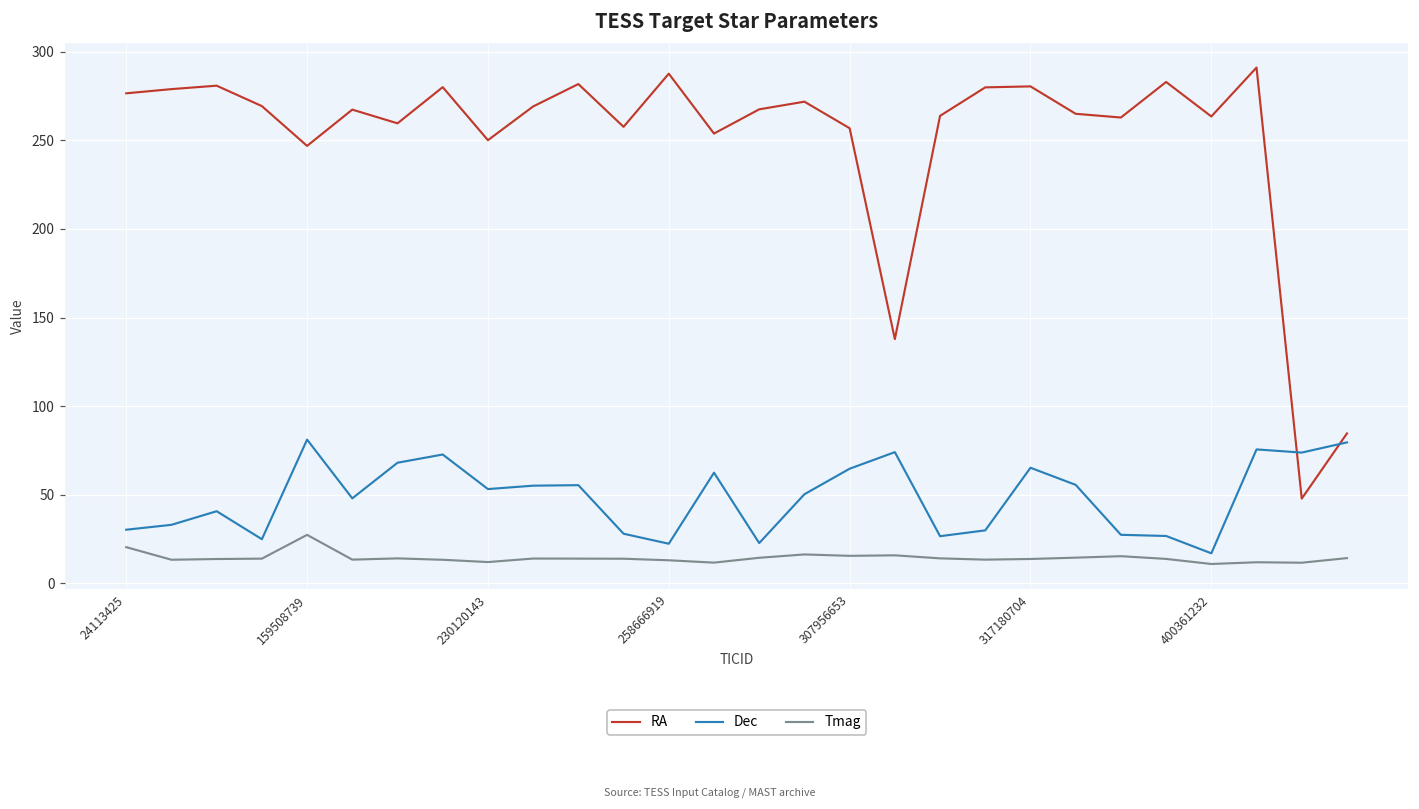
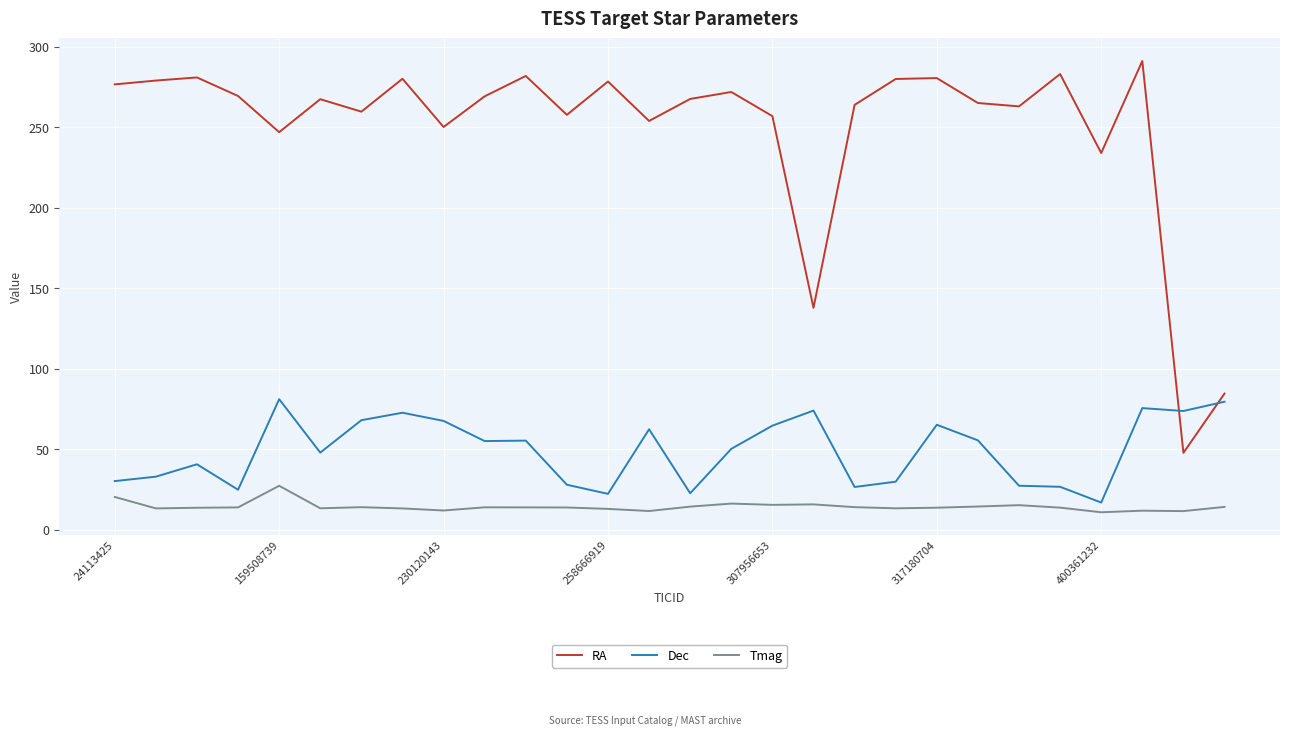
  {
    "RA": {
      "24113425": 277,
      "159508739": 247,
      "230120143": 250,
-     "258666919": 288,
+     "258666919": 278,
      "307956653": 257,
      "317180704": 280,
-     "400361232": 263
+     "400361232": 234
    },
    "Dec": {
      "24113425": 30,
      "159508739": 81,
-     "230120143": 53,
+     "230120143": 68,
      "258666919": 22,
      "307956653": 65,
      "317180704": 65,
      "400361232": 17
    },
    "Tmag": {
      "24113425": 20,
      "159508739": 27,
      "230120143": 12,
      "258666919": 13,
      "307956653": 15,
      "317180704": 14,
      "400361232": 11
    }
  }
